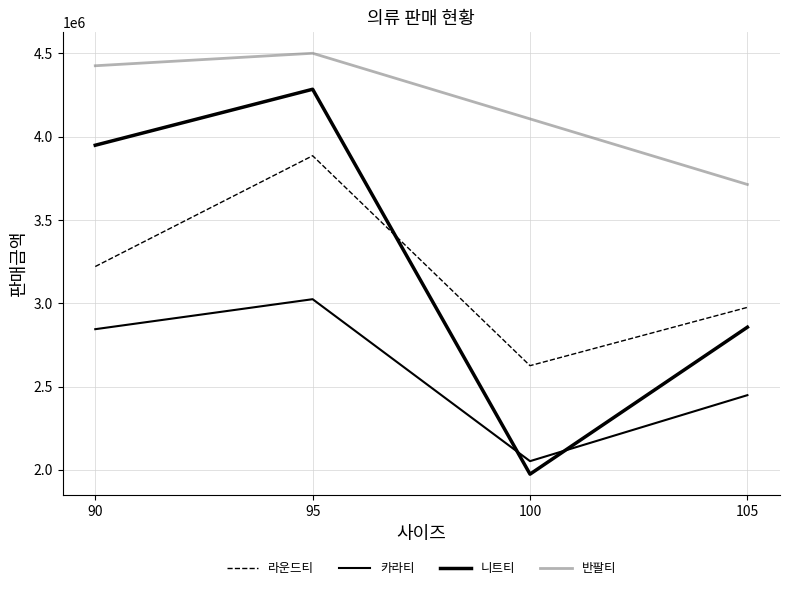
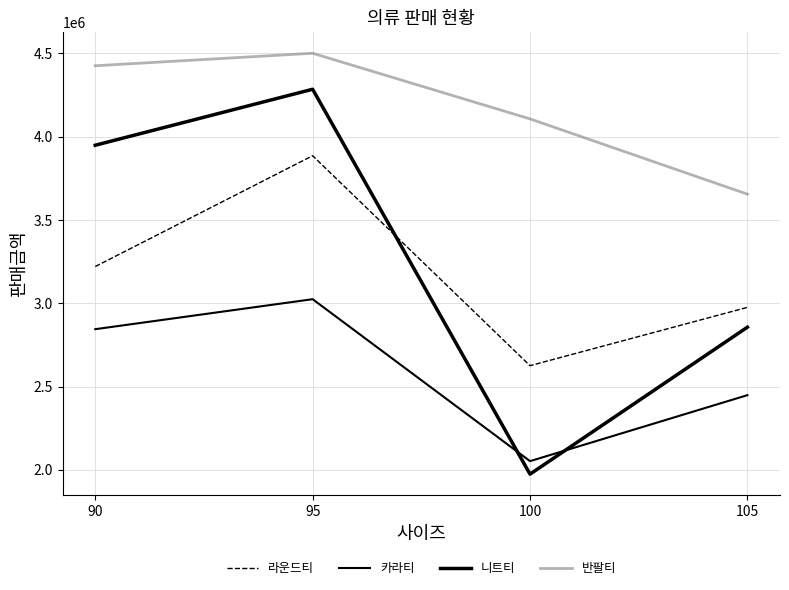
  {
    "반팔티": {
      "90": 4430000,
      "95": 4500000,
      "100": 4110000,
-     "105": 3710000
+     "105": 3650000
    }
  }
